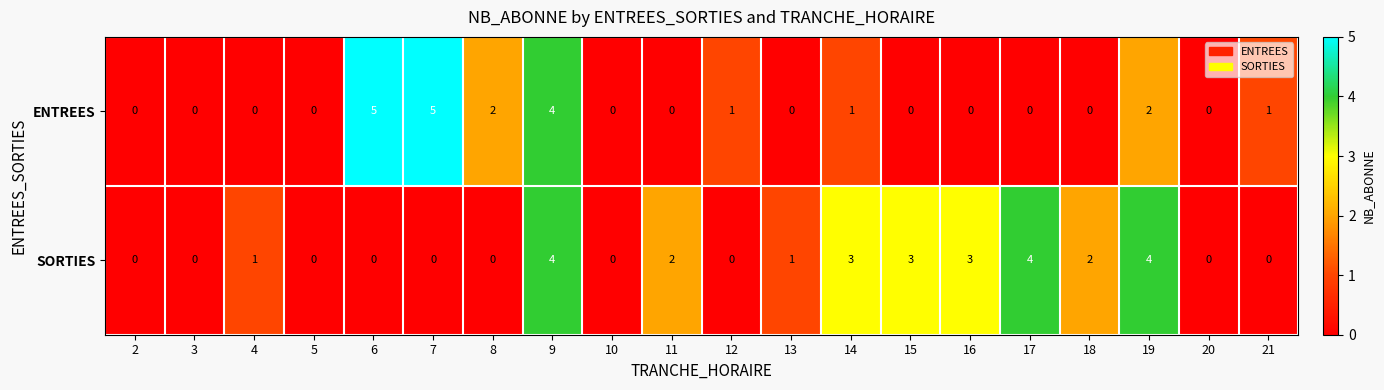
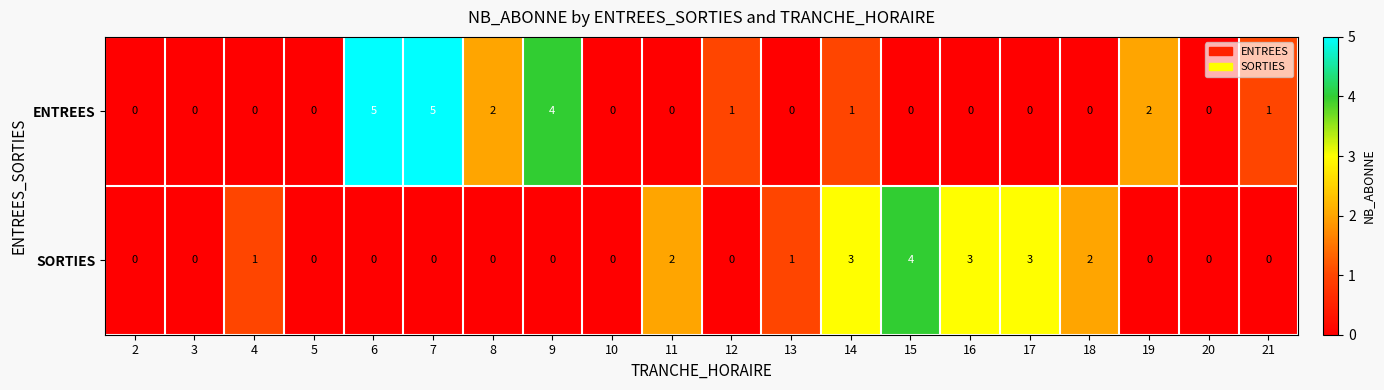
  {
    "ENTREES": {
      "2": 0,
      "3": 0,
      "4": 0,
      "5": 0,
      "6": 5,
      "7": 5,
      "8": 2,
      "9": 4,
      "10": 0,
      "11": 0,
      "12": 1,
      "13": 0,
      "14": 1,
      "15": 0,
      "16": 0,
      "17": 0,
      "18": 0,
      "19": 2,
      "20": 0,
      "21": 1
    },
    "SORTIES": {
      "2": 0,
      "3": 0,
      "4": 1,
      "5": 0,
      "6": 0,
      "7": 0,
      "8": 0,
-     "9": 4,
+     "9": 0,
      "10": 0,
      "11": 2,
      "12": 0,
      "13": 1,
      "14": 3,
-     "15": 3,
+     "15": 4,
      "16": 3,
-     "17": 4,
+     "17": 3,
      "18": 2,
-     "19": 4,
+     "19": 0,
      "20": 0,
      "21": 0
    }
  }
